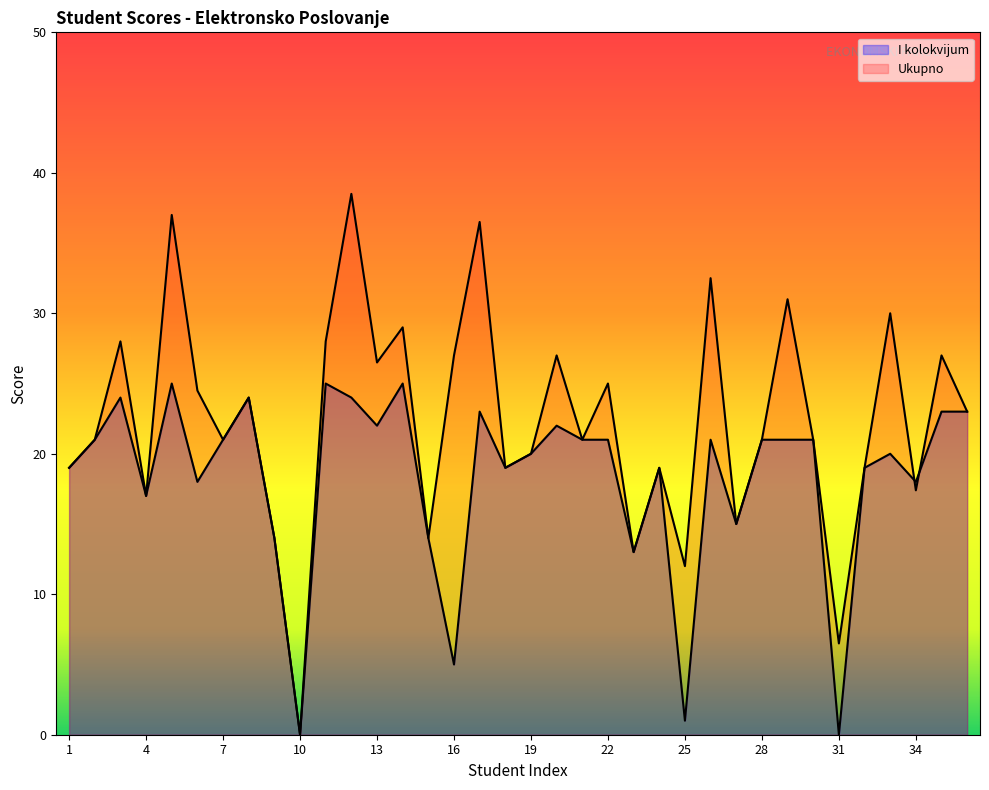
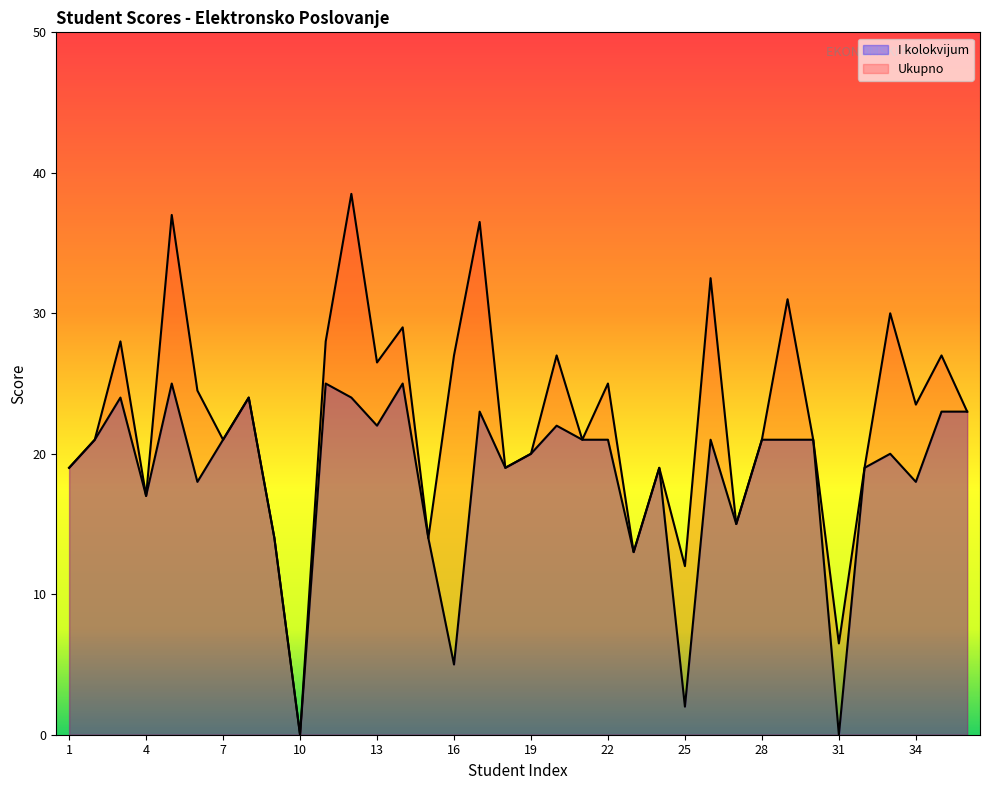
  {
    "I kolokvijum": {
      "13": 22,
      "16": 5,
      "22": 21,
-     "25": 1,
+     "25": 2,
      "31": 0,
      "34": 18
    },
    "Ukupno": {
      "13": 26.5,
      "16": 27.0,
      "22": 25.0,
      "25": 12.0,
      "31": 6.5,
-     "34": 17.4
+     "34": 23.5
    }
  }
